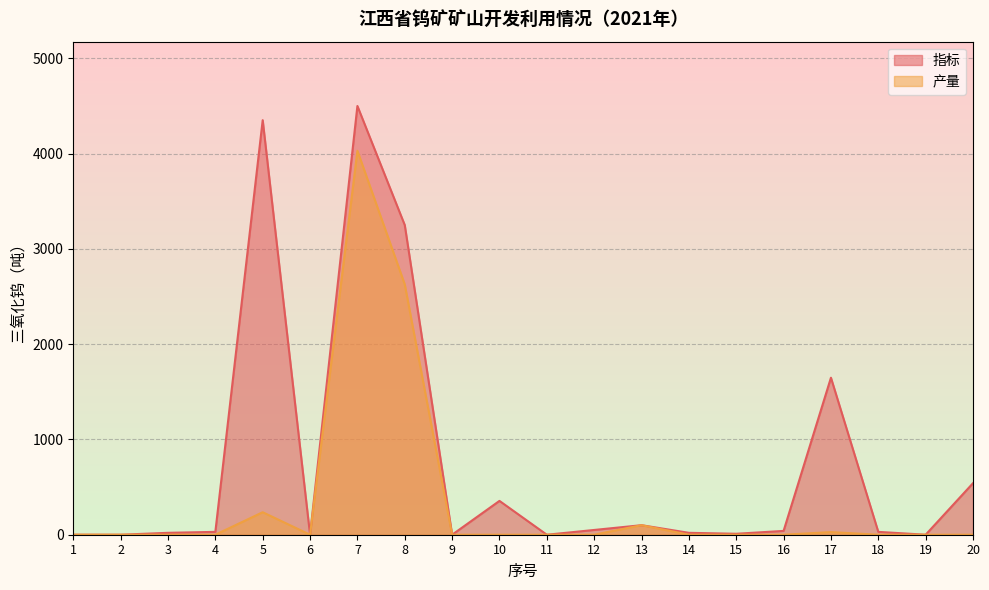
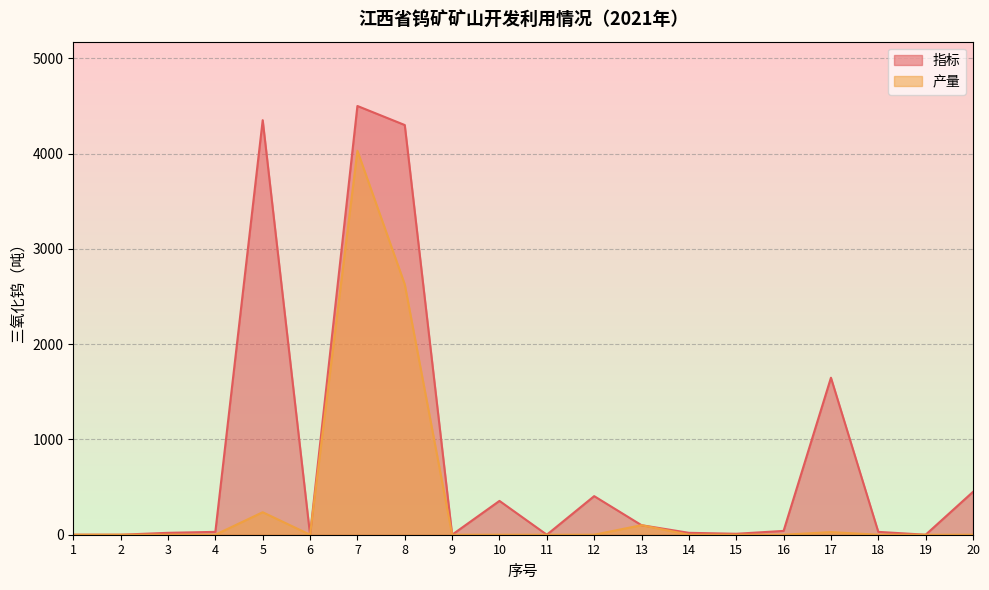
  {
    "指标": {
      "4": 0,
      "5": 4400,
      "7": 4500,
-     "8": 3300,
+     "8": 4300,
      "10": 400,
-     "12": 100,
+     "12": 400,
      "16": 0,
      "17": 1600,
      "18": 0,
-     "20": 540
+     "20": 450
    },
    "产量": {
      "4": 0,
      "5": 200,
      "7": 4000,
      "8": 2600,
      "10": 0,
      "12": 0,
      "16": 0,
      "17": 0,
      "18": 0,
      "20": 0
    }
  }
